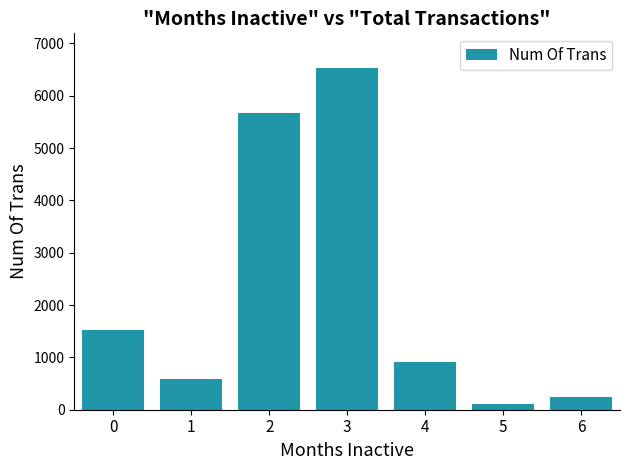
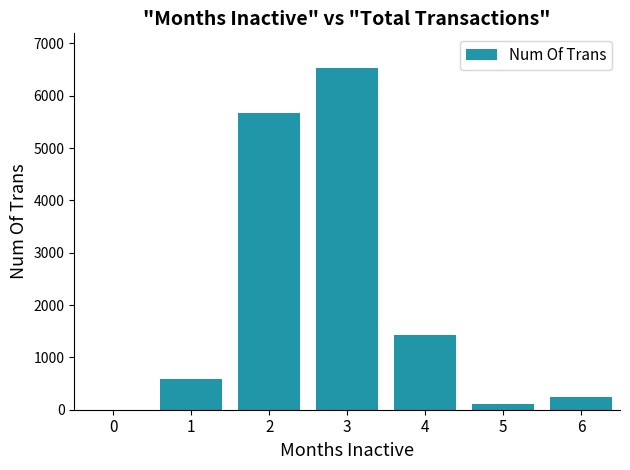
  {
-   "0": 1500,
+   "0": 0,
    "1": 600,
    "2": 5700,
    "3": 6500,
-   "4": 900,
+   "4": 1400,
    "5": 100,
    "6": 200
  }
